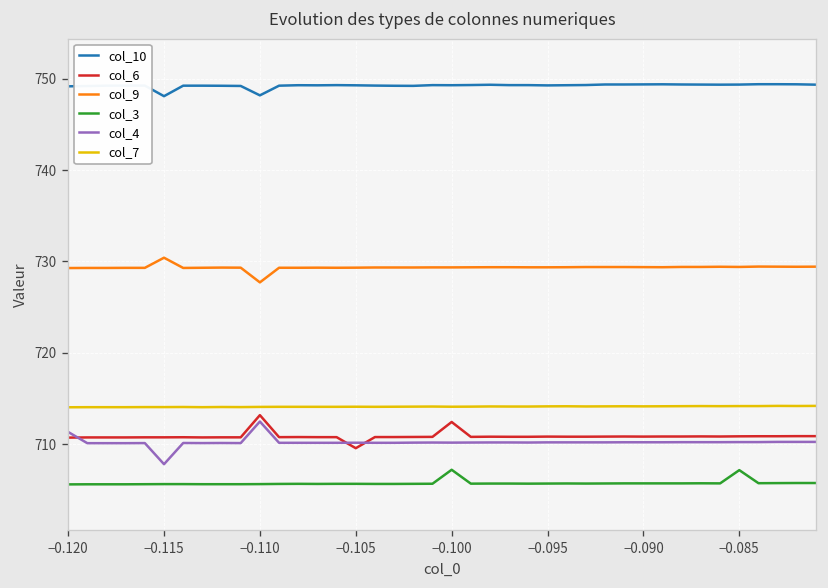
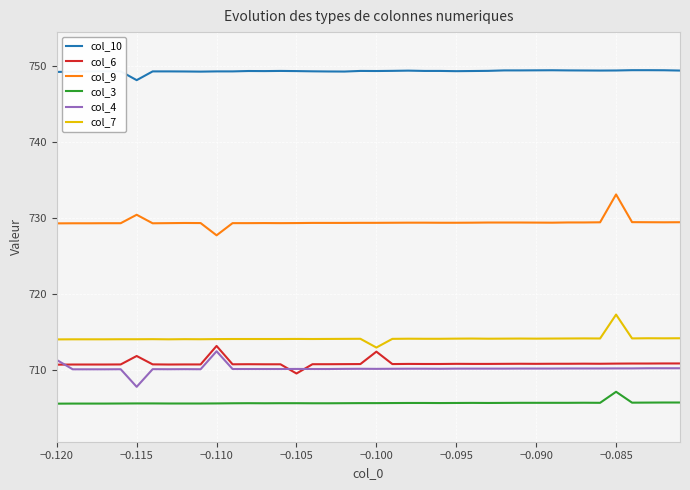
  {
    "col_10": {
      "−0.120": 749,
      "−0.115": 748,
-     "−0.110": 748,
+     "−0.110": 749,
      "−0.105": 749,
      "−0.100": 749,
      "−0.095": 749,
      "−0.090": 749,
      "−0.085": 749
    },
    "col_6": {
      "−0.120": 711,
-     "−0.115": 711,
+     "−0.115": 712,
      "−0.110": 713,
      "−0.105": 710,
      "−0.100": 712,
      "−0.095": 711,
      "−0.090": 711,
      "−0.085": 711
    },
    "col_9": {
      "−0.120": 729,
      "−0.115": 730,
      "−0.110": 728,
      "−0.105": 729,
      "−0.100": 729,
      "−0.095": 729,
      "−0.090": 729,
-     "−0.085": 729
+     "−0.085": 733
    },
    "col_3": {
      "−0.120": 706,
      "−0.115": 706,
      "−0.110": 706,
      "−0.105": 706,
-     "−0.100": 707,
+     "−0.100": 706,
      "−0.095": 706,
      "−0.090": 706,
      "−0.085": 707
    },
    "col_4": {
      "−0.120": 711,
      "−0.115": 708,
      "−0.110": 712,
      "−0.105": 710,
      "−0.100": 710,
      "−0.095": 710,
      "−0.090": 710,
      "−0.085": 710
    },
    "col_7": {
      "−0.120": 714,
      "−0.115": 714,
      "−0.110": 714,
      "−0.105": 714,
-     "−0.100": 714,
+     "−0.100": 713,
      "−0.095": 714,
      "−0.090": 714,
-     "−0.085": 714
+     "−0.085": 717
    }
  }
